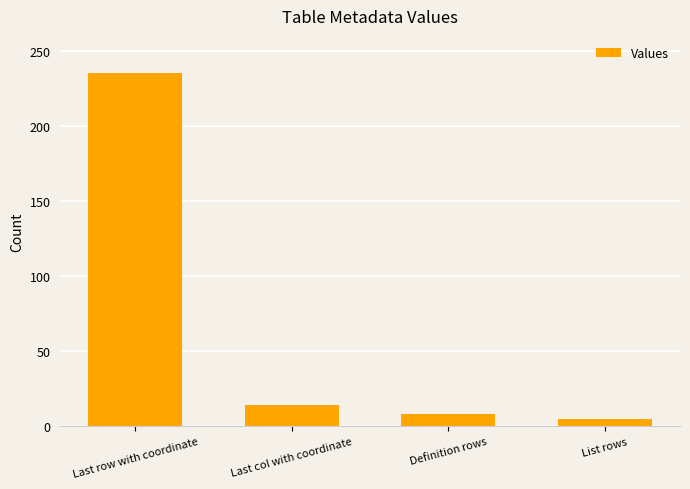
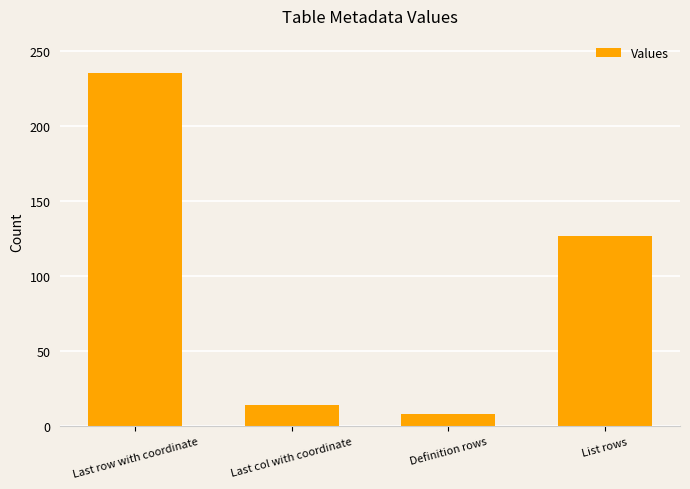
  {
    "Last row with coordinate": 235,
    "Last col with coordinate": 14,
    "Definition rows": 8,
-   "List rows": 5
+   "List rows": 127
  }
